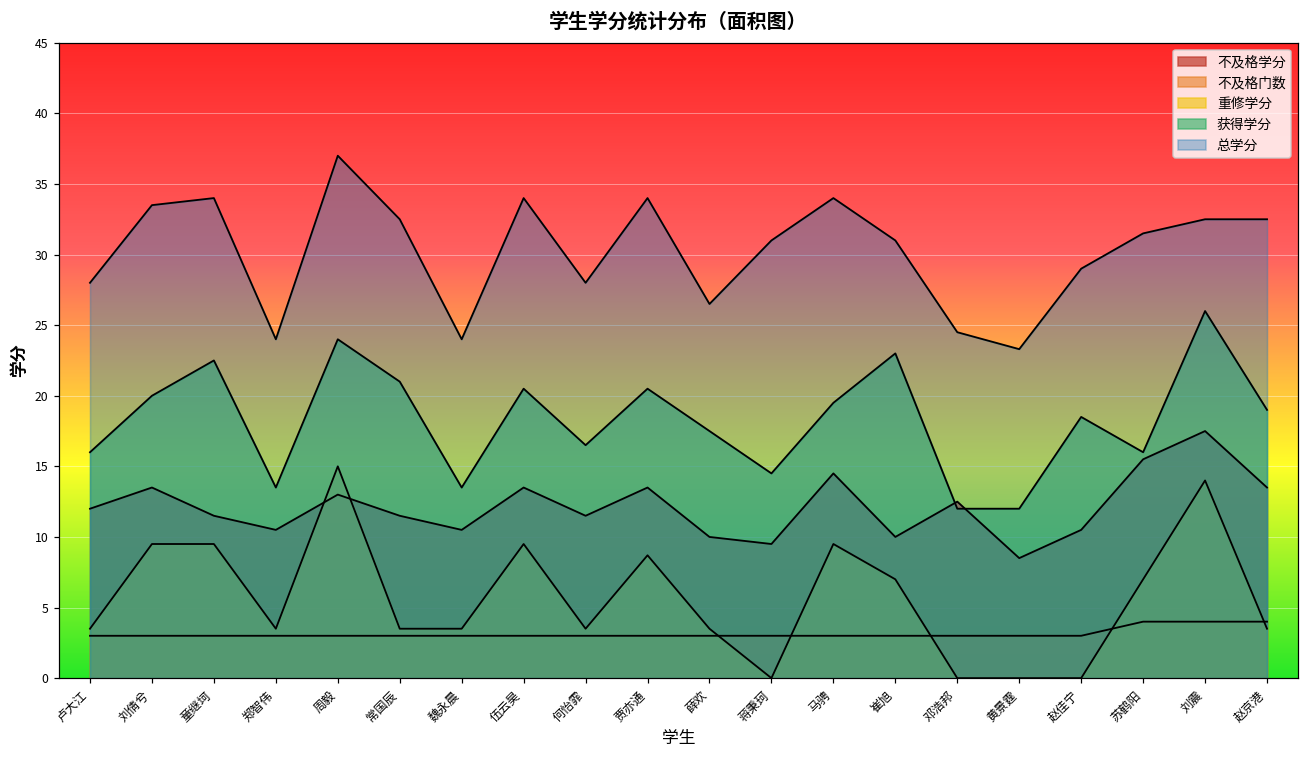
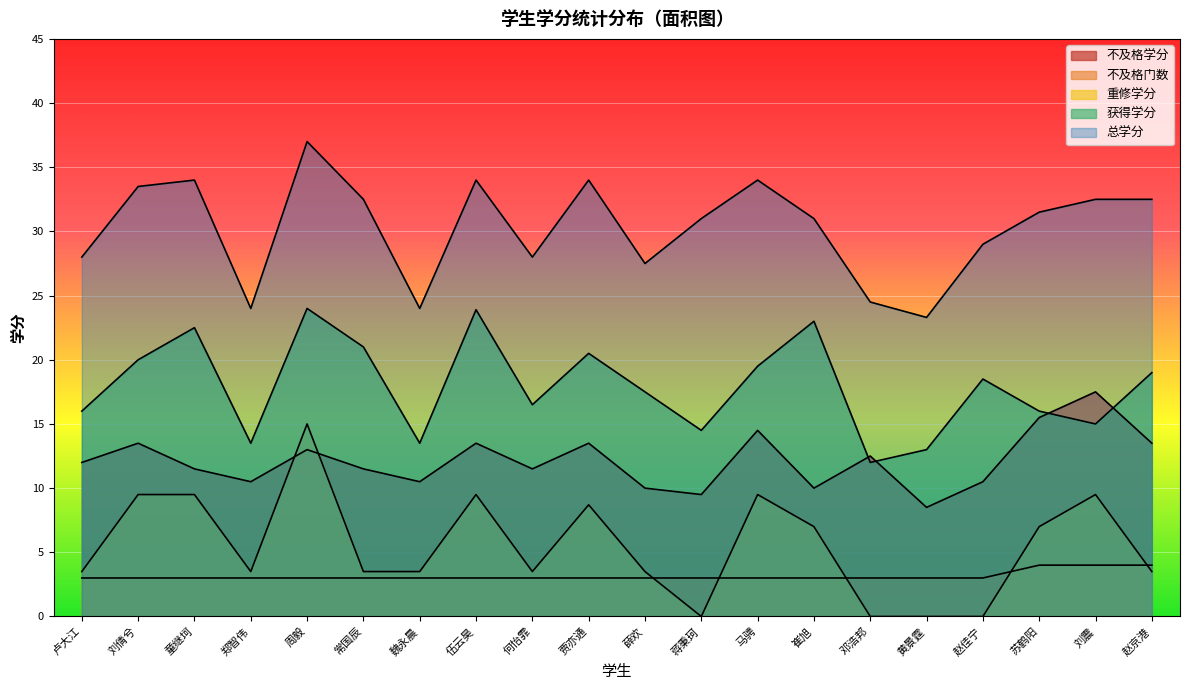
  {
    "重修学分": {
      "卢大江": 3.5,
      "刘倩兮": 9.5,
      "童继坷": 9.5,
      "郑智伟": 3.5,
      "周毅": 15.0,
      "常国辰": 3.5,
      "魏永晨": 3.5,
      "伍云昊": 9.5,
      "何怡霏": 3.5,
      "贾亦通": 8.7,
      "薛欢": 3.5,
      "蒋秉珂": 0.0,
      "马骋": 9.5,
      "崔旭": 7.0,
      "邓浩邦": 0.0,
      "黄景霆": 0.0,
      "赵佳宁": 0.0,
      "苏鹤阳": 7.0,
-     "刘震": 14.0,
+     "刘震": 9.5,
      "赵京港": 3.5
    },
    "获得学分": {
      "卢大江": 16.0,
      "刘倩兮": 20.0,
      "童继坷": 22.5,
      "郑智伟": 13.5,
      "周毅": 24.0,
      "常国辰": 21.0,
      "魏永晨": 13.5,
-     "伍云昊": 20.5,
+     "伍云昊": 23.9,
      "何怡霏": 16.5,
      "贾亦通": 20.5,
      "薛欢": 17.5,
      "蒋秉珂": 14.5,
      "马骋": 19.5,
      "崔旭": 23.0,
      "邓浩邦": 12.0,
-     "黄景霆": 12,
+     "黄景霆": 13,
      "赵佳宁": 18.5,
      "苏鹤阳": 16.0,
-     "刘震": 26,
+     "刘震": 15,
      "赵京港": 19.0
    },
    "总学分": {
      "卢大江": 28.0,
      "刘倩兮": 33.5,
      "童继坷": 34.0,
      "郑智伟": 24.0,
      "周毅": 37.0,
      "常国辰": 32.5,
      "魏永晨": 24.0,
      "伍云昊": 34.0,
      "何怡霏": 28.0,
      "贾亦通": 34.0,
-     "薛欢": 26.5,
+     "薛欢": 27.5,
      "蒋秉珂": 31.0,
      "马骋": 34.0,
      "崔旭": 31.0,
      "邓浩邦": 24.5,
      "黄景霆": 23.3,
      "赵佳宁": 29.0,
      "苏鹤阳": 31.5,
      "刘震": 32.5,
      "赵京港": 32.5
    }
  }
